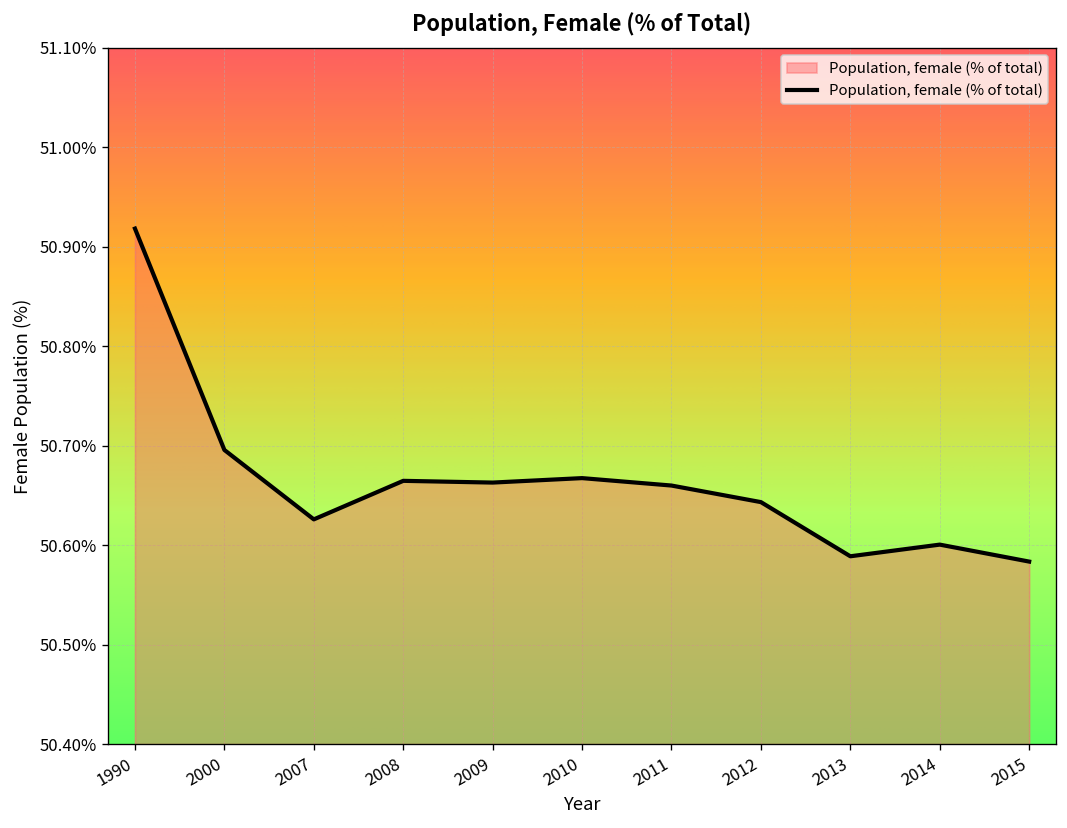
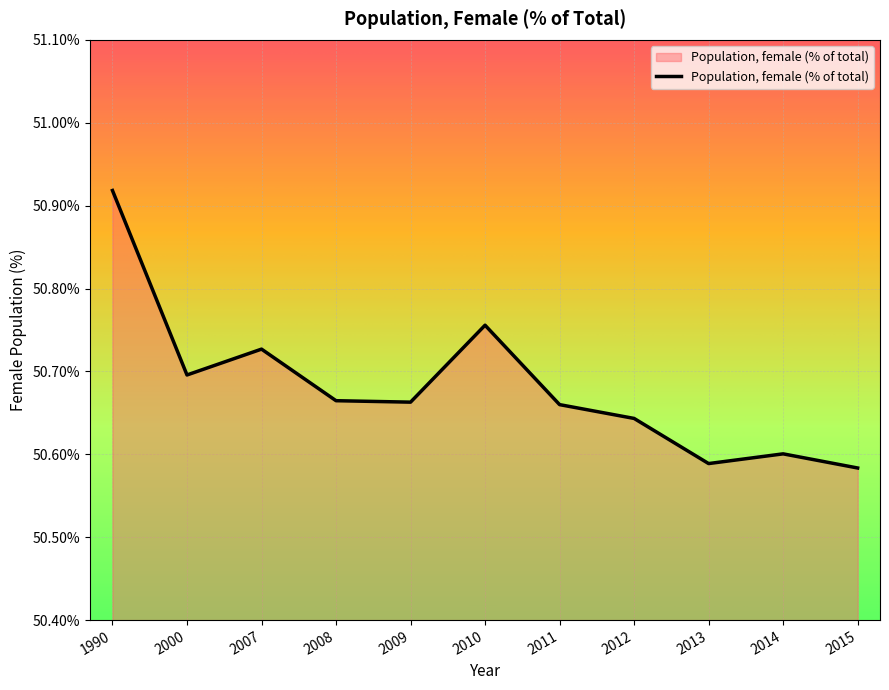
  {
    "1990": "50.92%",
    "2000": "50.70%",
-   "2007": "50.63%",
+   "2007": "50.73%",
    "2008": "50.66%",
    "2009": "50.66%",
-   "2010": "50.67%",
+   "2010": "50.76%",
    "2011": "50.66%",
    "2012": "50.64%",
    "2013": "50.59%",
    "2014": "50.60%",
    "2015": "50.58%"
  }
